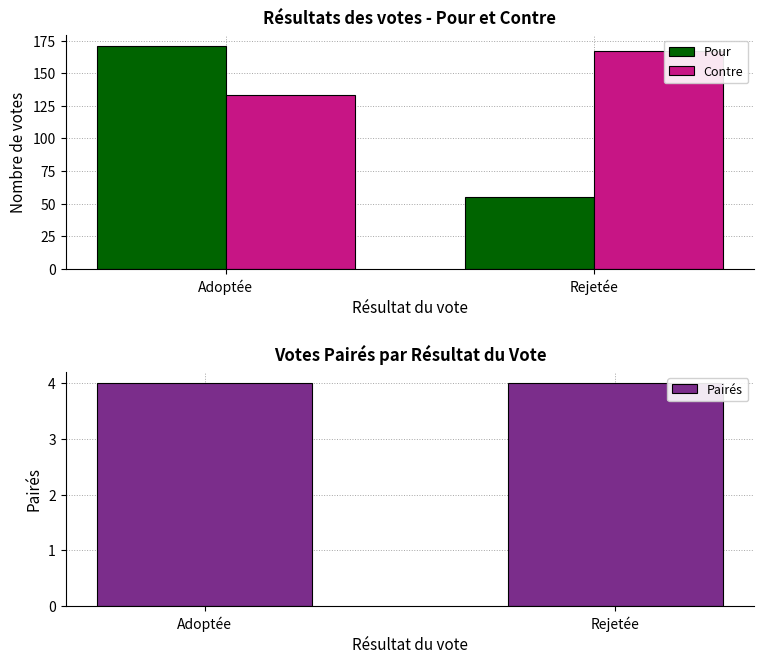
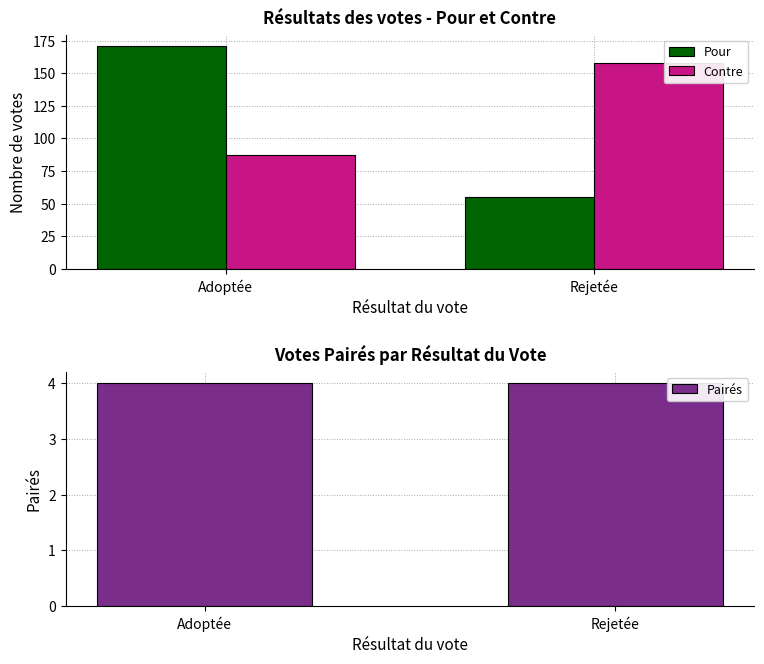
  {
    "Résultats des votes - Pour et Contre": {
      "Pour": {
        "Adoptée": 171,
        "Rejetée": 55
      },
      "Contre": {
-       "Adoptée": 133,
-       "Rejetée": 167
+       "Adoptée": 87,
+       "Rejetée": 158
      }
    },
    "Votes Pairés par Résultat du Vote": {
      "Adoptée": 4.0,
      "Rejetée": 4.0
    }
  }
